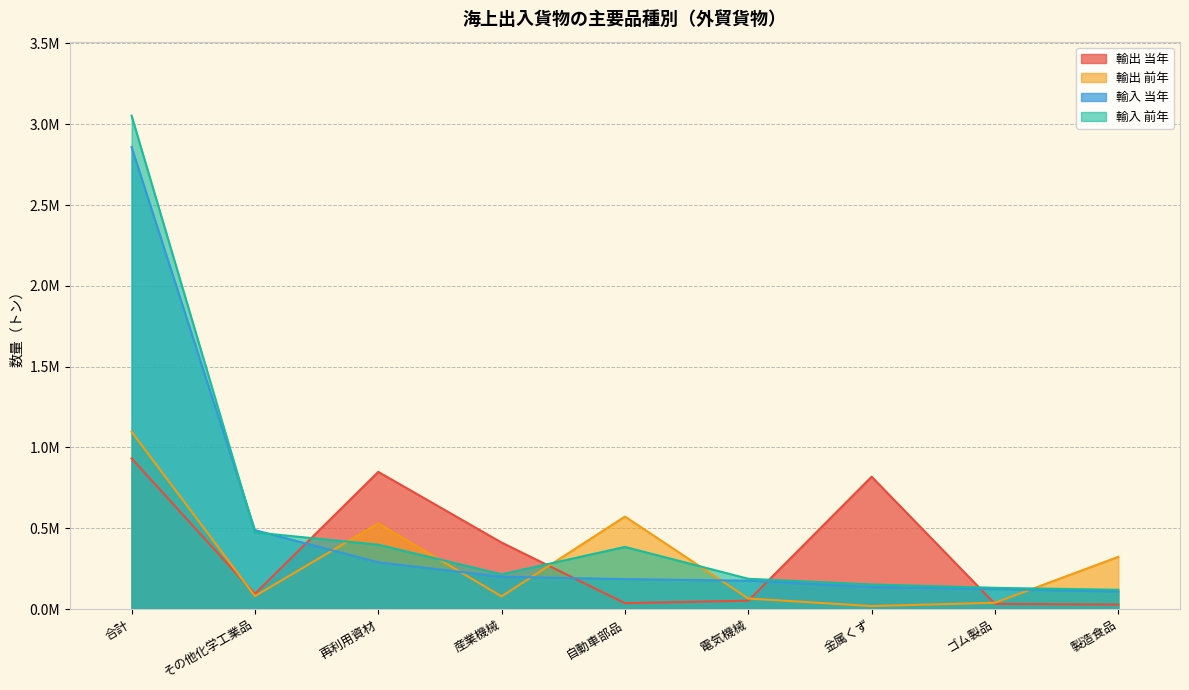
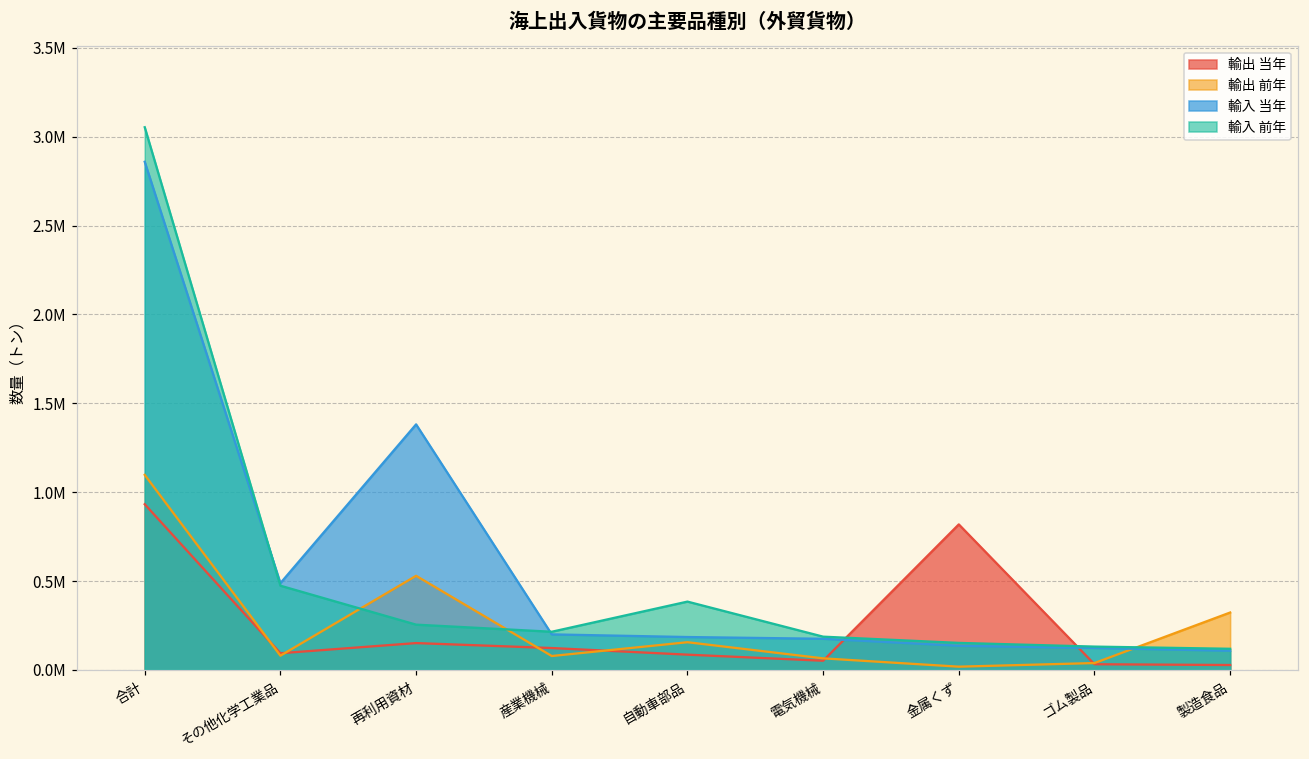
  {
    "輸出 当年": {
      "合計": 930000,
-     "再利用資材": 850000,
-     "産業機械": 410000,
-     "自動車部品": 40000,
+     "再利用資材": 150000,
+     "産業機械": 120000,
+     "自動車部品": 90000,
      "金属くず": 820000,
      "製造食品": 30000
    },
    "輸出 前年": {
      "合計": 1100000,
      "再利用資材": 530000,
      "産業機械": 80000,
-     "自動車部品": 570000,
+     "自動車部品": 160000,
      "金属くず": 20000,
      "製造食品": 320000
    },
    "輸入 当年": {
      "合計": 2860000,
-     "再利用資材": 290000,
+     "再利用資材": 1380000,
      "自動車部品": 180000
    },
    "輸入 前年": {
      "合計": 3050000,
-     "再利用資材": 400000,
+     "再利用資材": 250000,
      "自動車部品": 380000
    }
  }
